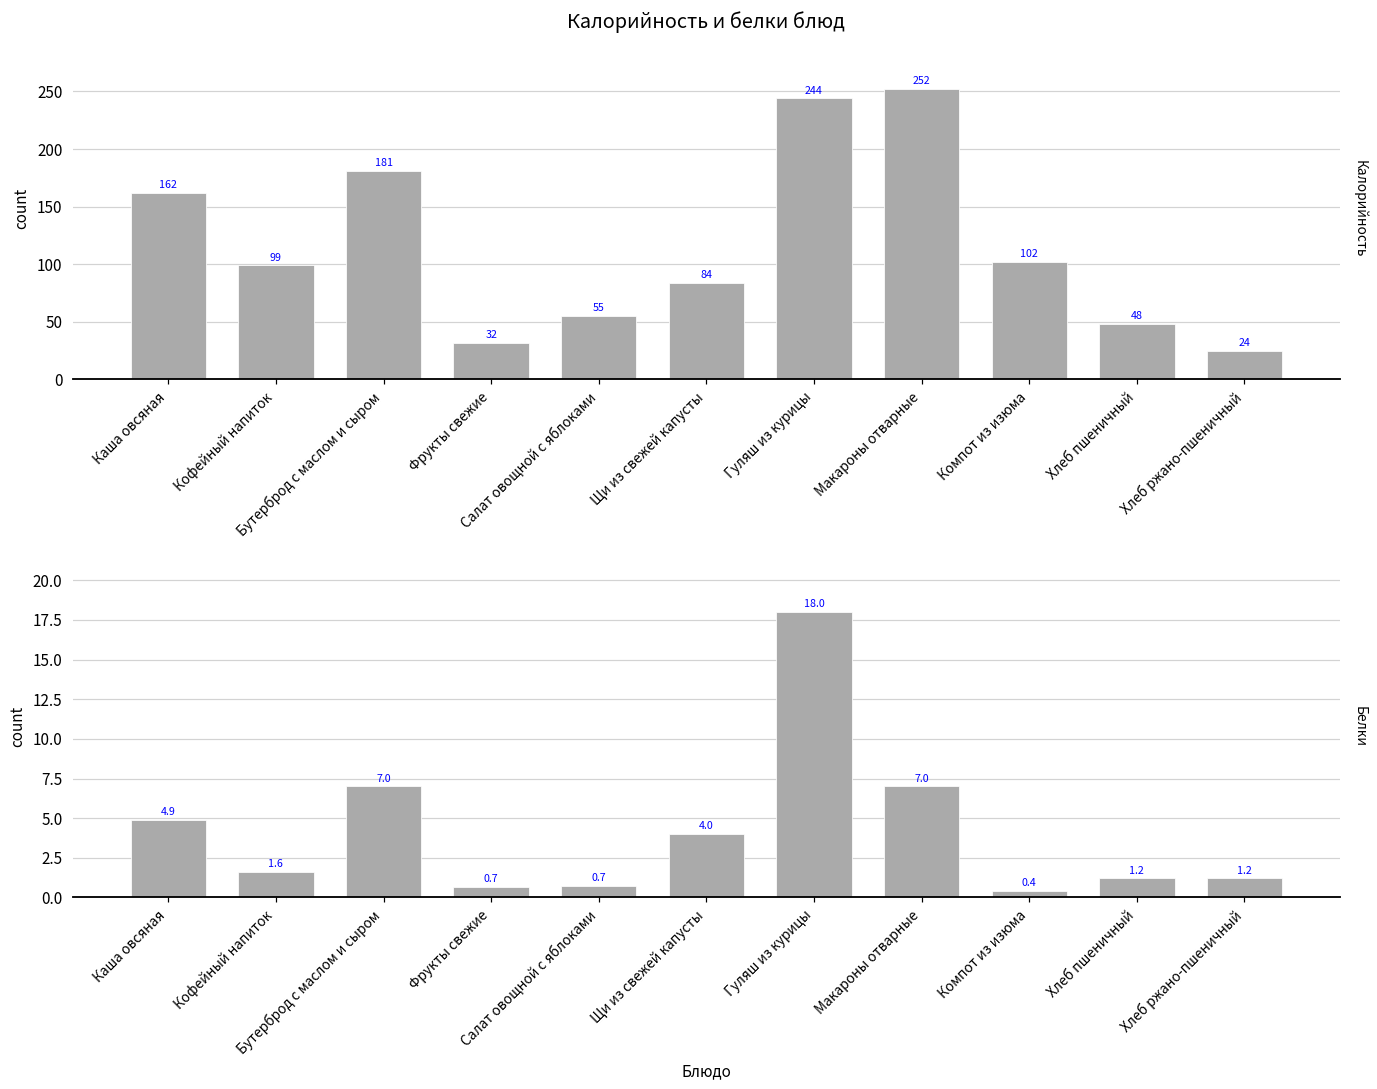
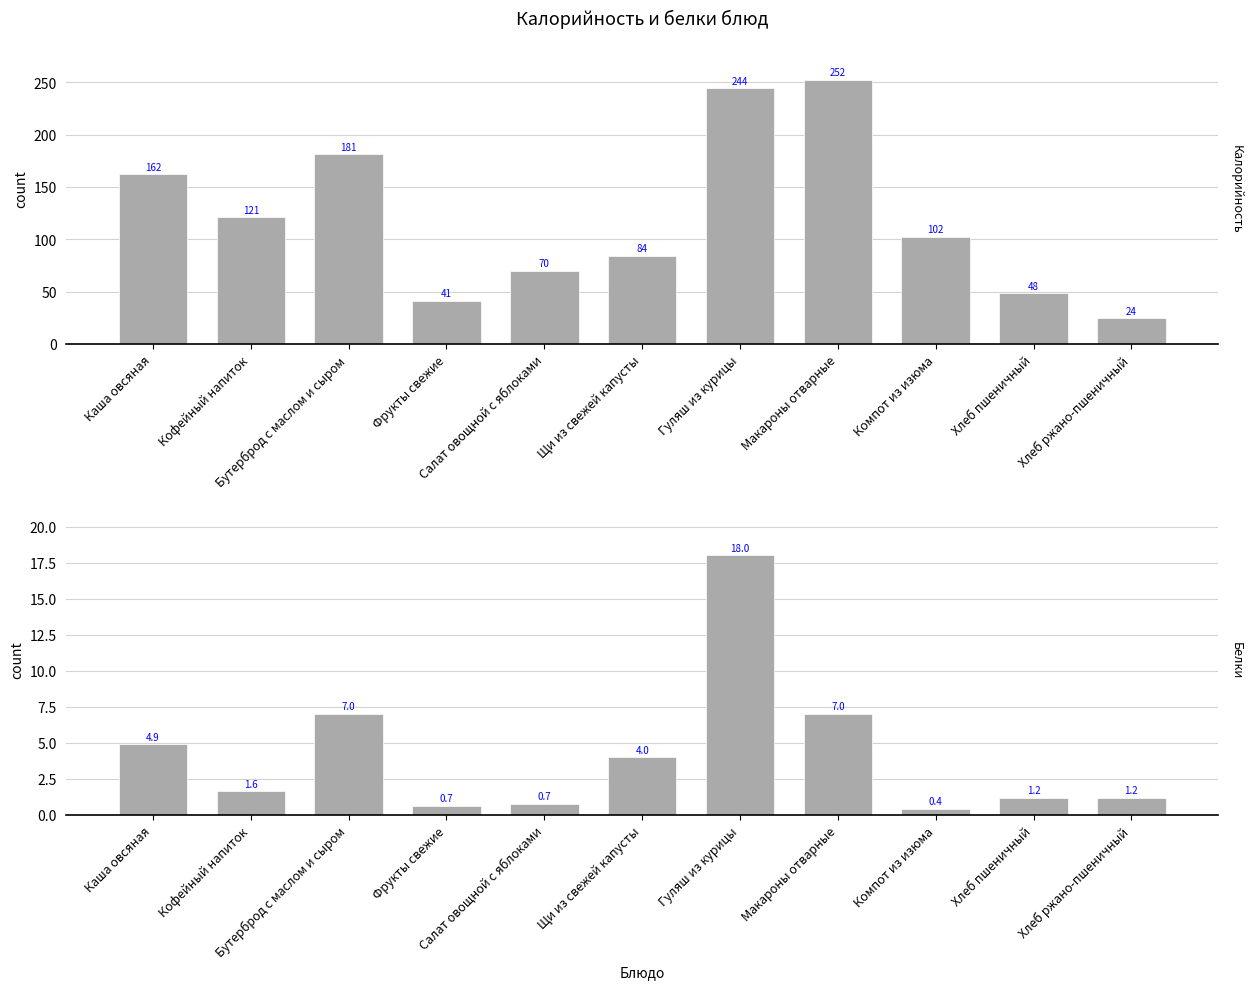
  {
    "Калорийность и белки блюд": {
      "Каша овсяная": 162,
-     "Кофейный напиток": 99,
+     "Кофейный напиток": 121,
      "Бутерброд с маслом и сыром": 181,
-     "Фрукты свежие": 32,
-     "Салат овощной с яблоками": 55,
+     "Фрукты свежие": 41,
+     "Салат овощной с яблоками": 70,
      "Щи из свежей капусты": 84,
      "Гуляш из курицы": 244,
      "Макароны отварные": 252,
      "Компот из изюма": 102,
      "Хлеб пшеничный": 48,
      "Хлеб ржано-пшеничный": 24
    }
  }
